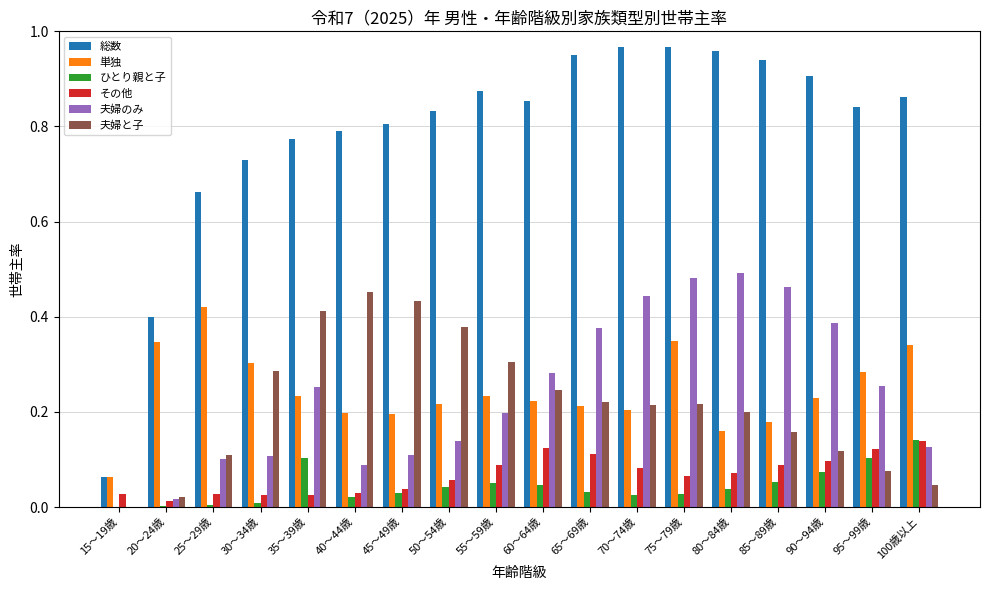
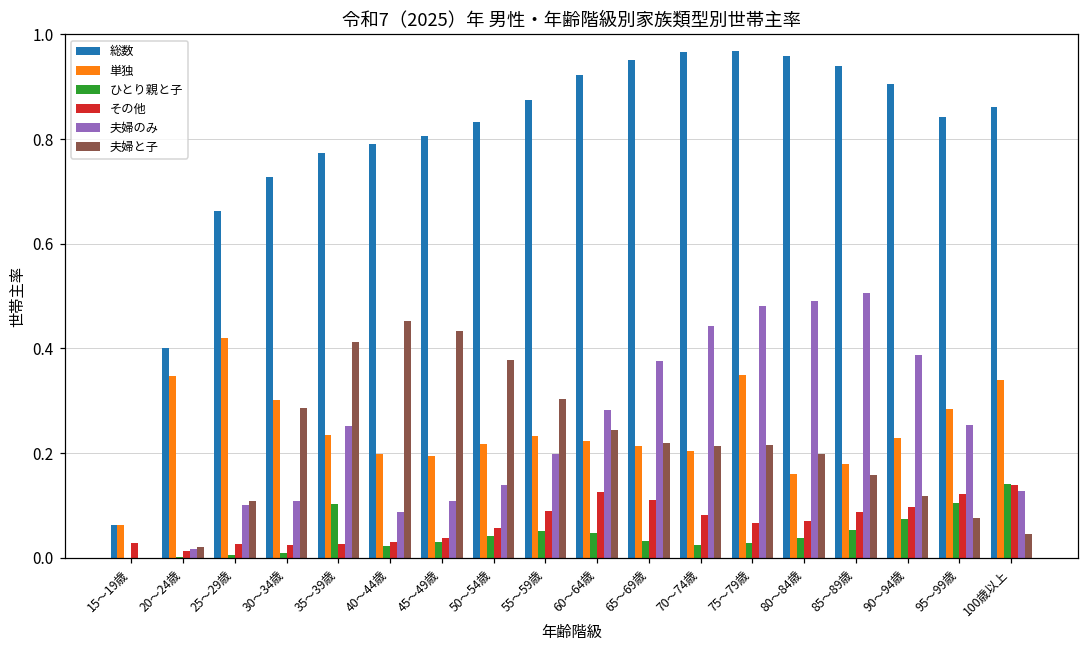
  {
    "総数": {
      "15～19歳": 0.06,
      "20～24歳": 0.40,
      "25～29歳": 0.66,
      "30～34歳": 0.73,
      "35～39歳": 0.77,
      "40～44歳": 0.79,
      "45～49歳": 0.81,
      "50～54歳": 0.83,
      "55～59歳": 0.88,
-     "60～64歳": 0.85,
+     "60～64歳": 0.92,
      "65～69歳": 0.95,
      "70～74歳": 0.97,
      "75～79歳": 0.97,
      "80～84歳": 0.96,
      "85～89歳": 0.94,
      "90～94歳": 0.91,
      "95～99歳": 0.84,
      "100歳以上": 0.86
    },
    "単独": {
      "15～19歳": 0.06,
      "20～24歳": 0.35,
      "25～29歳": 0.42,
      "30～34歳": 0.30,
      "35～39歳": 0.23,
      "40～44歳": 0.20,
      "45～49歳": 0.20,
      "50～54歳": 0.22,
      "55～59歳": 0.23,
      "60～64歳": 0.22,
      "65～69歳": 0.21,
      "70～74歳": 0.20,
      "75～79歳": 0.35,
      "80～84歳": 0.16,
      "85～89歳": 0.18,
      "90～94歳": 0.23,
      "95～99歳": 0.28,
      "100歳以上": 0.34
    },
    "ひとり親と子": {
      "30～34歳": 0.01,
      "35～39歳": 0.10,
      "40～44歳": 0.02,
      "45～49歳": 0.03,
      "50～54歳": 0.04,
      "55～59歳": 0.05,
      "60～64歳": 0.05,
      "65～69歳": 0.03,
      "70～74歳": 0.02,
      "75～79歳": 0.03,
      "80～84歳": 0.04,
      "85～89歳": 0.05,
      "90～94歳": 0.07,
      "95～99歳": 0.10,
      "100歳以上": 0.14
    },
    "その他": {
      "15～19歳": 0.03,
      "20～24歳": 0.01,
      "25～29歳": 0.03,
      "30～34歳": 0.02,
      "35～39歳": 0.03,
      "40～44歳": 0.03,
      "45～49歳": 0.04,
      "50～54歳": 0.06,
      "55～59歳": 0.09,
      "60～64歳": 0.13,
      "65～69歳": 0.11,
      "70～74歳": 0.08,
      "75～79歳": 0.07,
      "80～84歳": 0.07,
      "85～89歳": 0.09,
      "90～94歳": 0.10,
      "95～99歳": 0.12,
      "100歳以上": 0.14
    },
    "夫婦のみ": {
      "20～24歳": 0.02,
      "25～29歳": 0.10,
      "30～34歳": 0.11,
      "35～39歳": 0.25,
      "40～44歳": 0.09,
      "45～49歳": 0.11,
      "50～54歳": 0.14,
      "55～59歳": 0.20,
      "60～64歳": 0.28,
      "65～69歳": 0.38,
      "70～74歳": 0.44,
      "75～79歳": 0.48,
      "80～84歳": 0.49,
-     "85～89歳": 0.46,
+     "85～89歳": 0.51,
      "90～94歳": 0.39,
      "95～99歳": 0.25,
      "100歳以上": 0.13
    },
    "夫婦と子": {
      "20～24歳": 0.02,
      "25～29歳": 0.11,
      "30～34歳": 0.29,
      "35～39歳": 0.41,
      "40～44歳": 0.45,
      "45～49歳": 0.43,
      "50～54歳": 0.38,
      "55～59歳": 0.30,
      "60～64歳": 0.25,
      "65～69歳": 0.22,
      "70～74歳": 0.21,
      "75～79歳": 0.22,
      "80～84歳": 0.20,
      "85～89歳": 0.16,
      "90～94歳": 0.12,
      "95～99歳": 0.08,
      "100歳以上": 0.05
    }
  }
